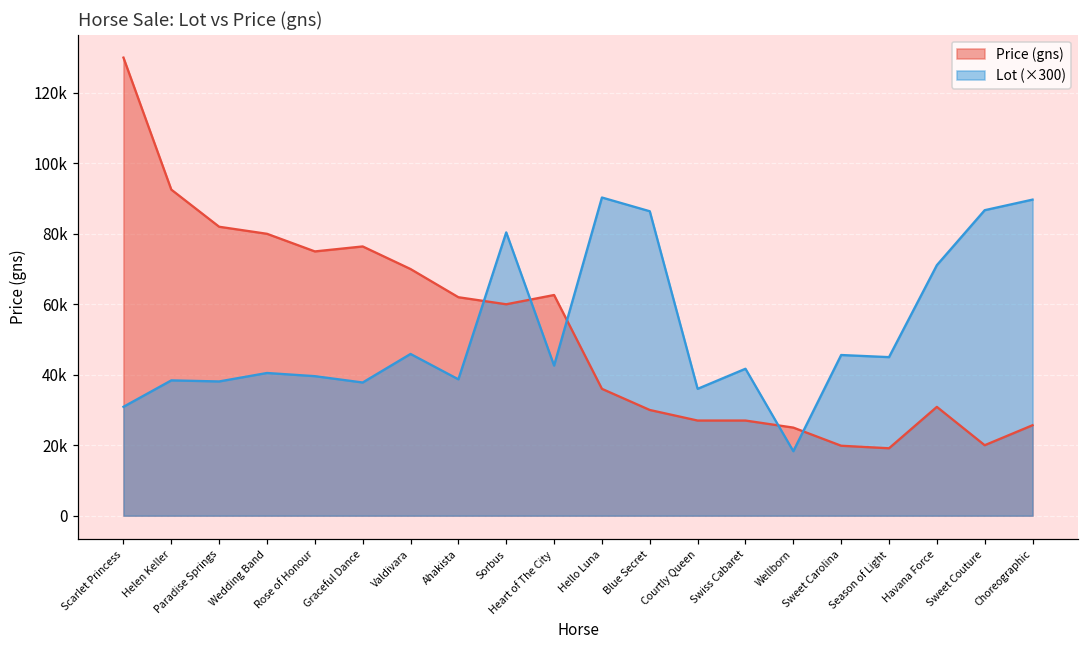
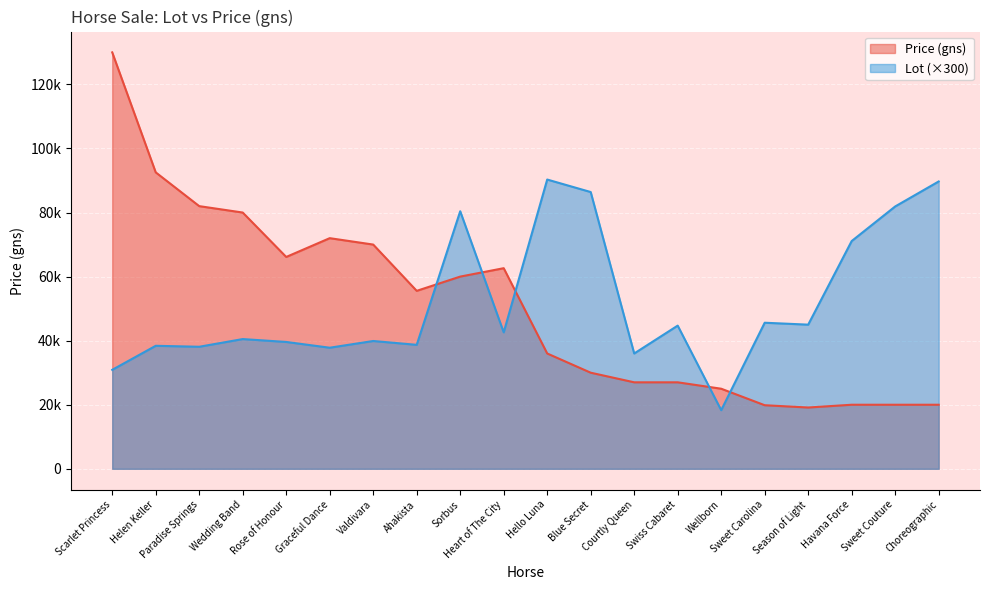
  {
    "Price (gns)": {
      "Scarlet Princess": 130000,
      "Helen Keller": 93000,
      "Paradise Springs": 82000,
      "Wedding Band": 80000,
-     "Rose of Honour": 75000,
-     "Graceful Dance": 76000,
+     "Rose of Honour": 66000,
+     "Graceful Dance": 72000,
      "Valdivara": 70000,
-     "Ahakista": 62000,
+     "Ahakista": 56000,
      "Sorbus": 60000,
      "Heart of The City": 63000,
      "Hello Luna": 36000,
      "Blue Secret": 30000,
      "Courtly Queen": 27000,
      "Swiss Cabaret": 27000,
      "Wellborn": 25000,
      "Sweet Carolina": 20000,
      "Season of Light": 19000,
-     "Havana Force": 31000,
+     "Havana Force": 20000,
      "Sweet Couture": 20000,
-     "Choreographic": 26000
+     "Choreographic": 20000
    },
    "Lot (×300)": {
      "Scarlet Princess": 31000,
      "Helen Keller": 38000,
      "Paradise Springs": 38000,
      "Wedding Band": 41000,
      "Rose of Honour": 40000,
      "Graceful Dance": 38000,
-     "Valdivara": 46000,
+     "Valdivara": 40000,
      "Ahakista": 39000,
      "Sorbus": 80000,
      "Heart of The City": 43000,
      "Hello Luna": 90000,
      "Blue Secret": 86000,
      "Courtly Queen": 36000,
-     "Swiss Cabaret": 42000,
+     "Swiss Cabaret": 45000,
      "Wellborn": 18000,
      "Sweet Carolina": 46000,
      "Season of Light": 45000,
      "Havana Force": 71000,
-     "Sweet Couture": 87000,
+     "Sweet Couture": 82000,
      "Choreographic": 90000
    }
  }
